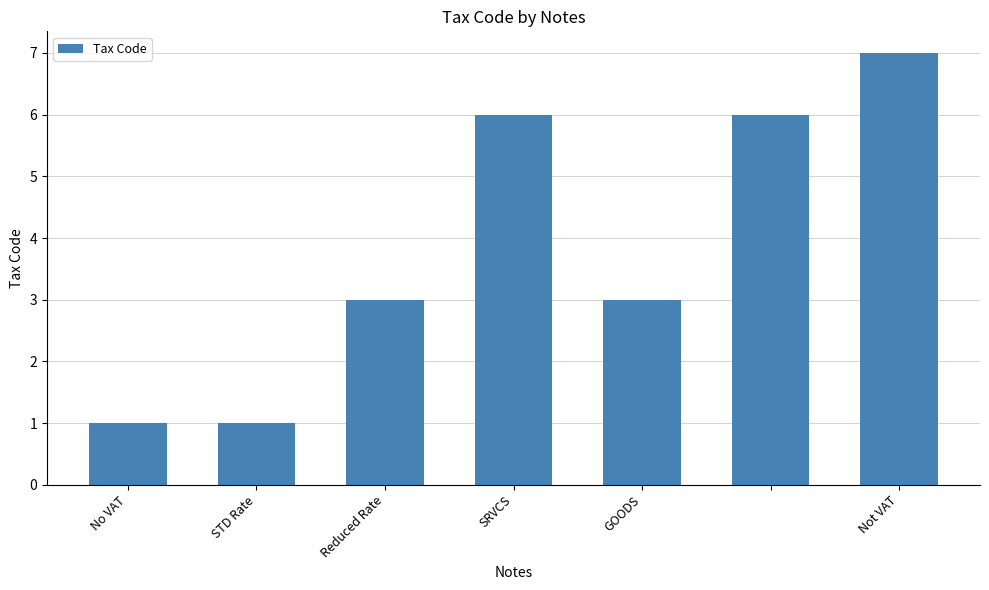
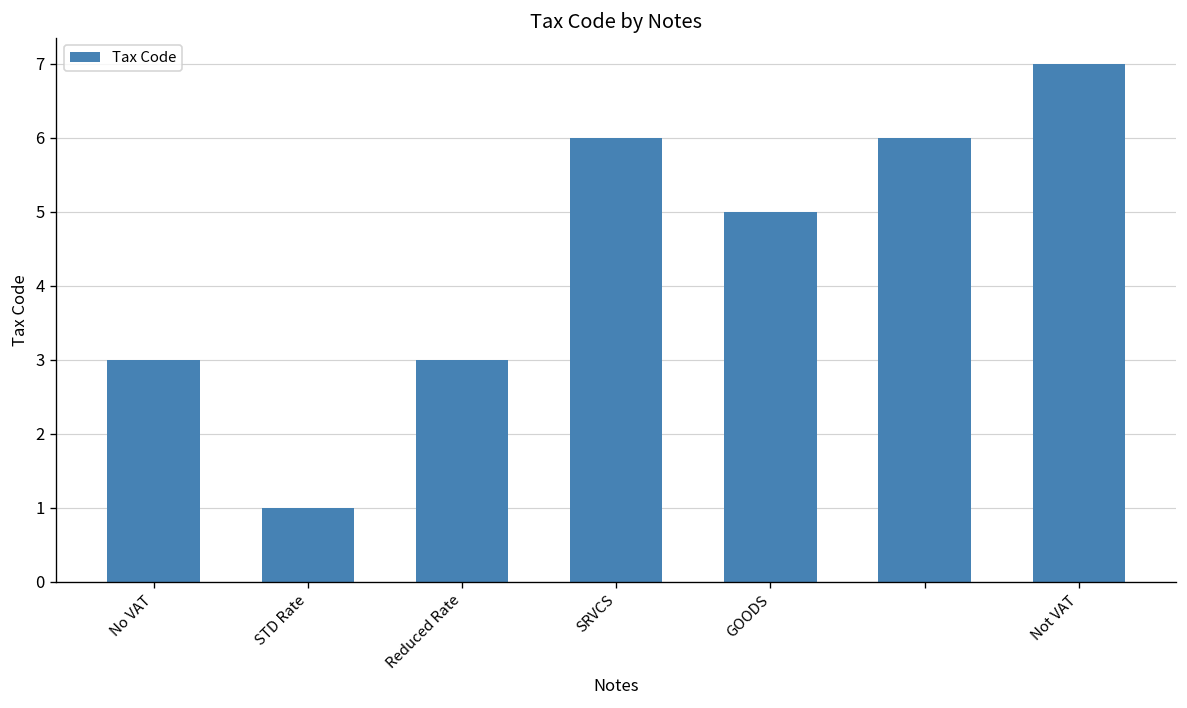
  {
-   "No VAT": 1,
+   "No VAT": 3,
    "STD Rate": 1,
    "Reduced Rate": 3,
    "SRVCS": 6,
-   "GOODS": 3,
+   "GOODS": 5,
    "Not VAT": 7
  }
